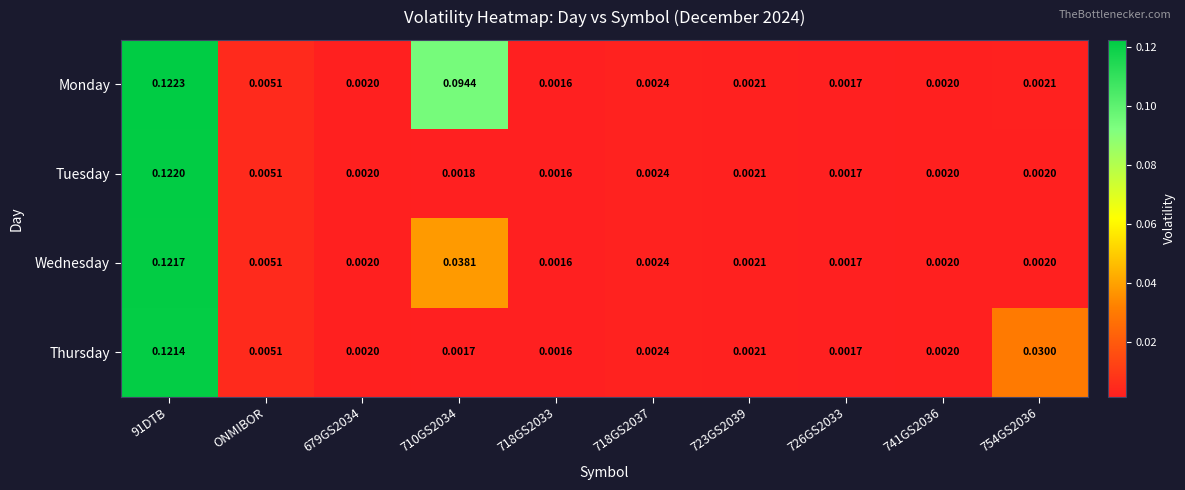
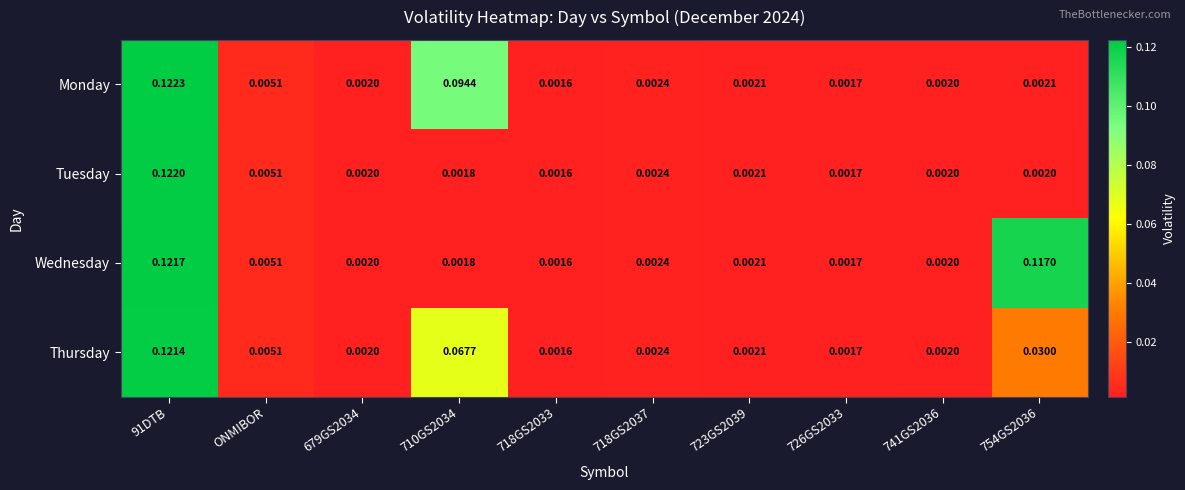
  {
    "Monday": {
      "91DTB": 0.1223,
      "ONMIBOR": 0.0051,
      "679GS2034": 0.0020,
      "710GS2034": 0.0944,
      "718GS2033": 0.0016,
      "718GS2037": 0.0024,
      "723GS2039": 0.0021,
      "726GS2033": 0.0017,
      "741GS2036": 0.0020,
      "754GS2036": 0.0021
    },
    "Tuesday": {
      "91DTB": 0.1220,
      "ONMIBOR": 0.0051,
      "679GS2034": 0.0020,
      "710GS2034": 0.0018,
      "718GS2033": 0.0016,
      "718GS2037": 0.0024,
      "723GS2039": 0.0021,
      "726GS2033": 0.0017,
      "741GS2036": 0.0020,
      "754GS2036": 0.0020
    },
    "Wednesday": {
      "91DTB": 0.1217,
      "ONMIBOR": 0.0051,
      "679GS2034": 0.0020,
-     "710GS2034": 0.0381,
+     "710GS2034": 0.0018,
      "718GS2033": 0.0016,
      "718GS2037": 0.0024,
      "723GS2039": 0.0021,
      "726GS2033": 0.0017,
      "741GS2036": 0.0020,
-     "754GS2036": 0.0020
+     "754GS2036": 0.1170
    },
    "Thursday": {
      "91DTB": 0.1214,
      "ONMIBOR": 0.0051,
      "679GS2034": 0.0020,
-     "710GS2034": 0.0017,
+     "710GS2034": 0.0677,
      "718GS2033": 0.0016,
      "718GS2037": 0.0024,
      "723GS2039": 0.0021,
      "726GS2033": 0.0017,
      "741GS2036": 0.0020,
      "754GS2036": 0.0300
    }
  }
